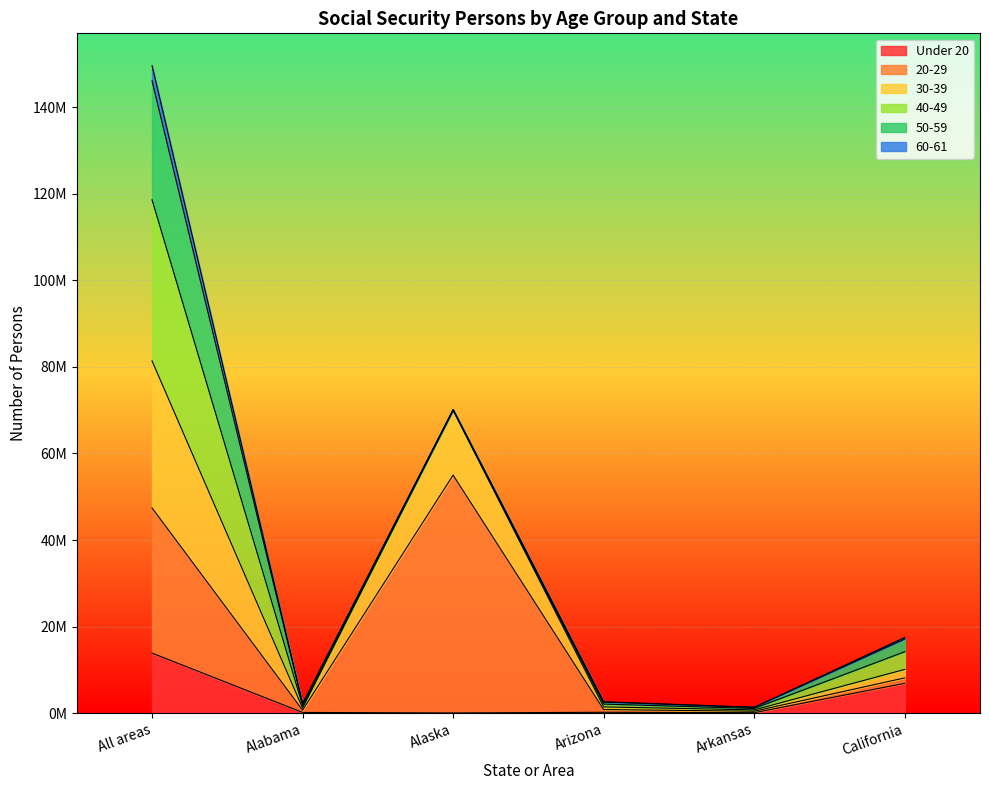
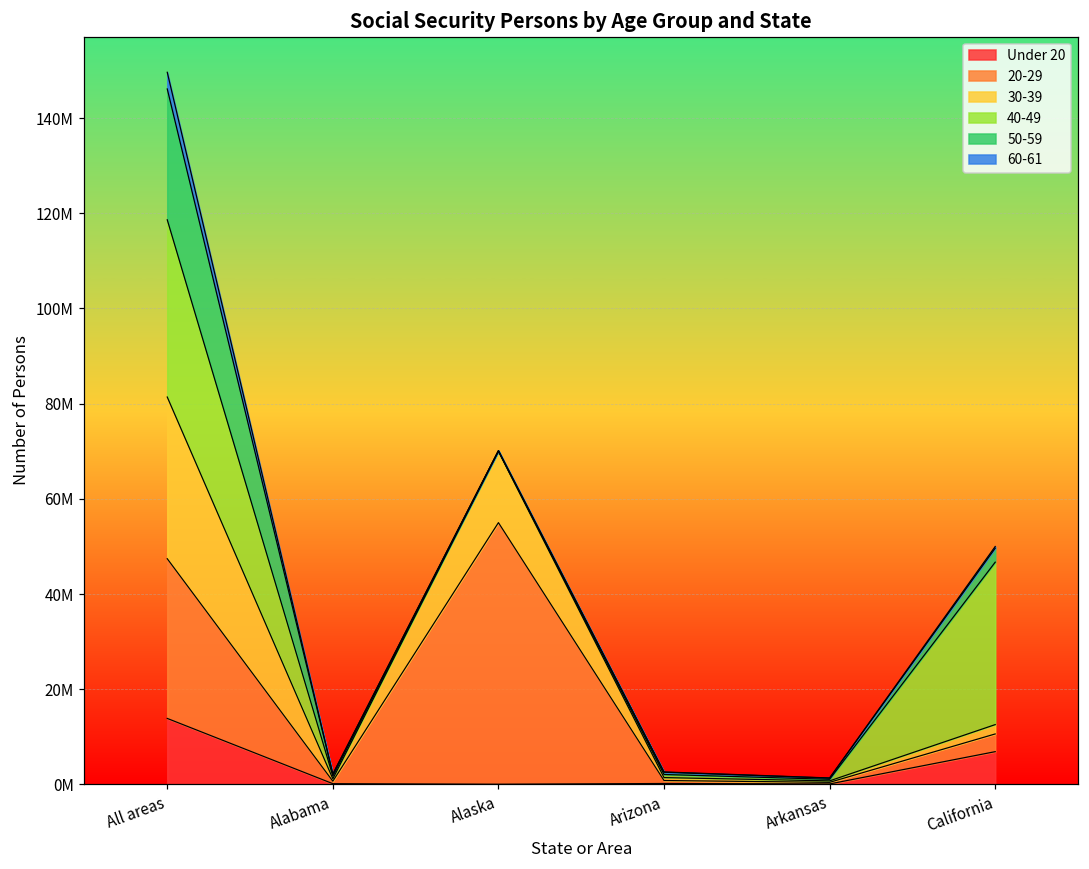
  {
    "Under 20": {
      "All areas": 14000000,
      "Alaska": 0,
      "Arizona": 0,
      "California": 7000000
    },
    "20-29": {
      "All areas": 34000000,
      "Alaska": 55000000,
      "Arizona": 1000000,
-     "California": 1000000
+     "California": 4000000
    },
    "30-39": {
      "All areas": 34000000,
      "Arizona": 1000000,
      "California": 2000000
    },
    "40-49": {
      "All areas": 37000000,
-     "California": 4000000
+     "California": 34000000
    },
    "50-59": {
      "All areas": 27000000
    },
    "60-61": {
      "All areas": 4000000
    }
  }
